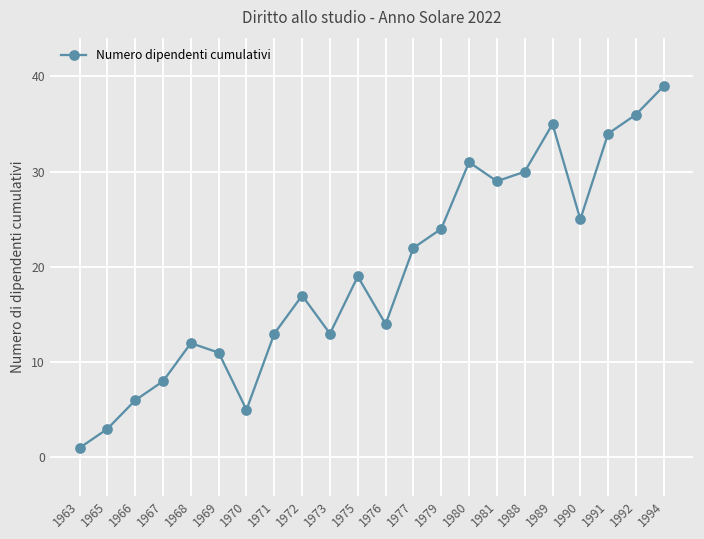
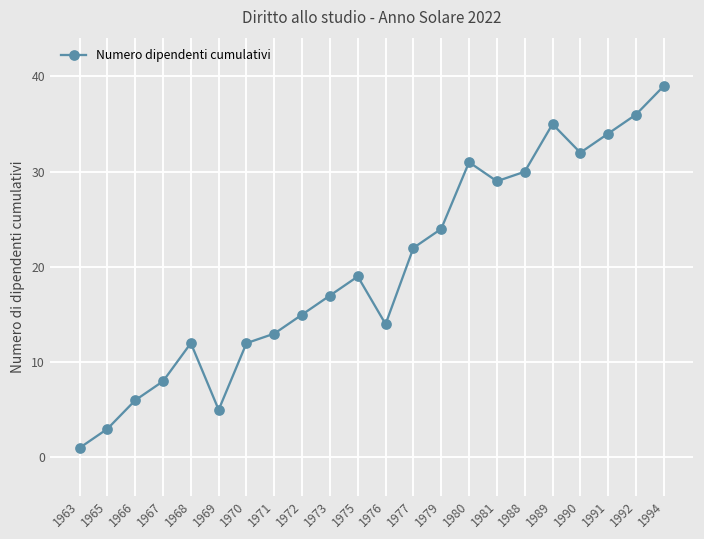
  {
    "1963": 1,
    "1965": 3,
    "1966": 6,
    "1967": 8,
    "1968": 12,
-   "1969": 11,
-   "1970": 5,
+   "1969": 5,
+   "1970": 12,
    "1971": 13,
-   "1972": 17,
-   "1973": 13,
+   "1972": 15,
+   "1973": 17,
    "1975": 19,
    "1976": 14,
    "1977": 22,
    "1979": 24,
    "1980": 31,
    "1981": 29,
    "1988": 30,
    "1989": 35,
-   "1990": 25,
+   "1990": 32,
    "1991": 34,
    "1992": 36,
    "1994": 39
  }
